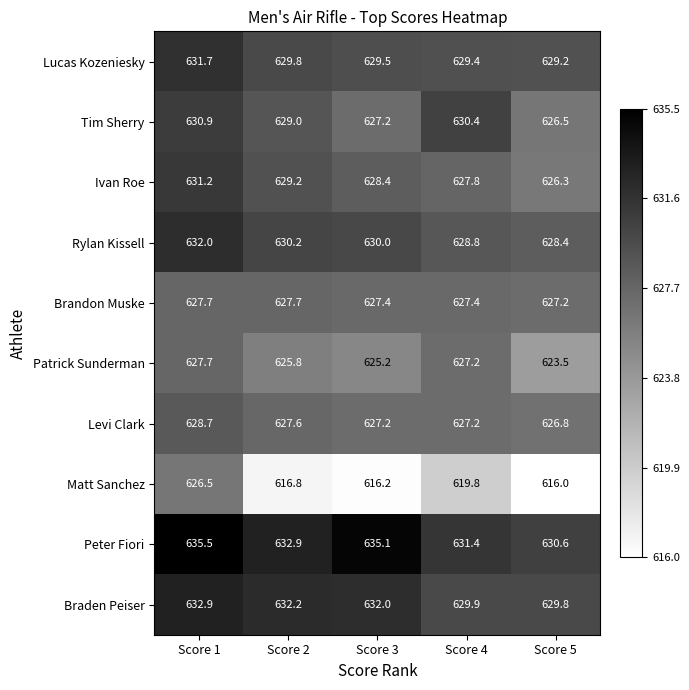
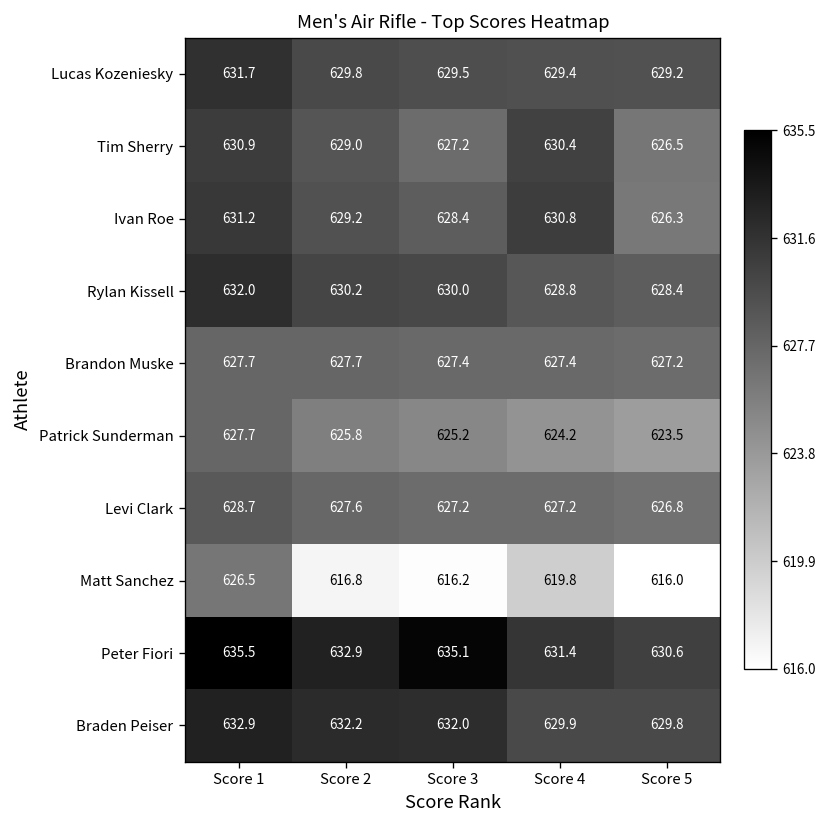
  {
    "Lucas Kozeniesky": {
      "Score 1": 631.7,
      "Score 2": 629.8,
      "Score 3": 629.5,
      "Score 4": 629.4,
      "Score 5": 629.2
    },
    "Tim Sherry": {
      "Score 1": 630.9,
      "Score 2": 629.0,
      "Score 3": 627.2,
      "Score 4": 630.4,
      "Score 5": 626.5
    },
    "Ivan Roe": {
      "Score 1": 631.2,
      "Score 2": 629.2,
      "Score 3": 628.4,
-     "Score 4": 627.8,
+     "Score 4": 630.8,
      "Score 5": 626.3
    },
    "Rylan Kissell": {
      "Score 1": 632.0,
      "Score 2": 630.2,
      "Score 3": 630.0,
      "Score 4": 628.8,
      "Score 5": 628.4
    },
    "Brandon Muske": {
      "Score 1": 627.7,
      "Score 2": 627.7,
      "Score 3": 627.4,
      "Score 4": 627.4,
      "Score 5": 627.2
    },
    "Patrick Sunderman": {
      "Score 1": 627.7,
      "Score 2": 625.8,
      "Score 3": 625.2,
-     "Score 4": 627.2,
+     "Score 4": 624.2,
      "Score 5": 623.5
    },
    "Levi Clark": {
      "Score 1": 628.7,
      "Score 2": 627.6,
      "Score 3": 627.2,
      "Score 4": 627.2,
      "Score 5": 626.8
    },
    "Matt Sanchez": {
      "Score 1": 626.5,
      "Score 2": 616.8,
      "Score 3": 616.2,
      "Score 4": 619.8,
      "Score 5": 616.0
    },
    "Peter Fiori": {
      "Score 1": 635.5,
      "Score 2": 632.9,
      "Score 3": 635.1,
      "Score 4": 631.4,
      "Score 5": 630.6
    },
    "Braden Peiser": {
      "Score 1": 632.9,
      "Score 2": 632.2,
      "Score 3": 632.0,
      "Score 4": 629.9,
      "Score 5": 629.8
    }
  }
